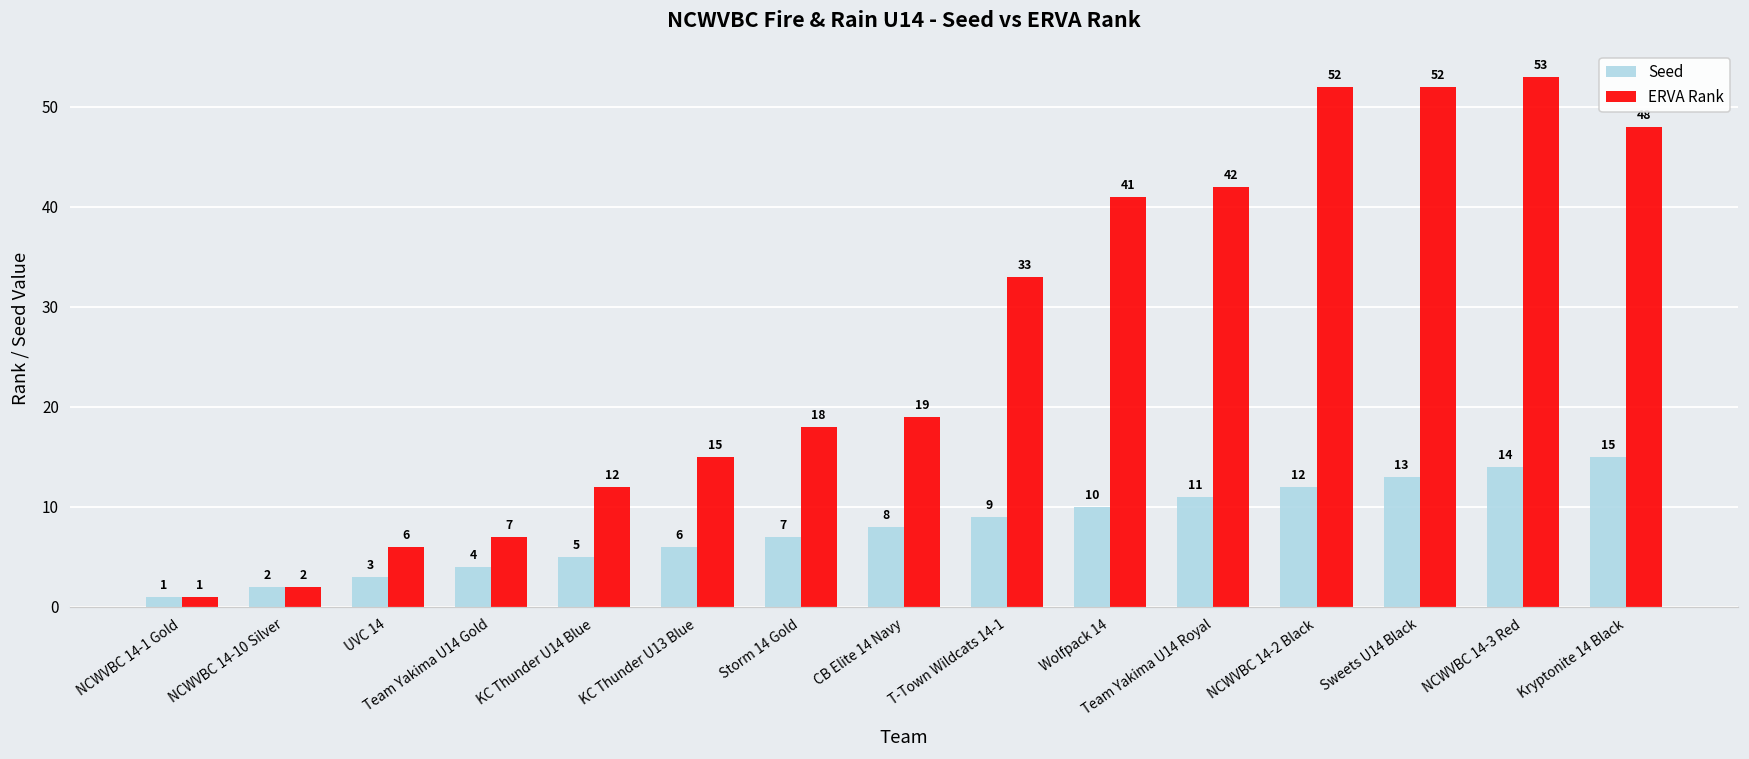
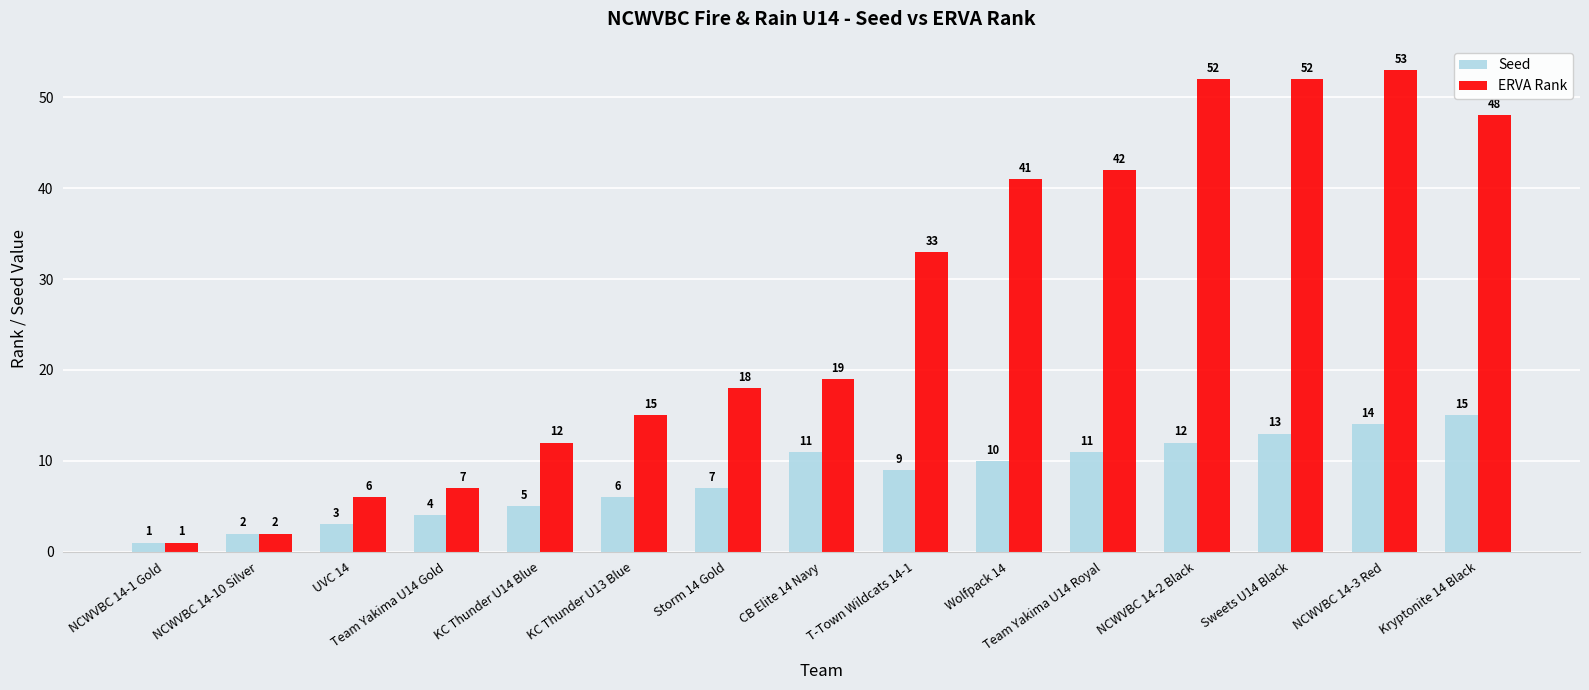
  {
    "Seed": {
      "NCWVBC 14-1 Gold": 1,
      "NCWVBC 14-10 Silver": 2,
      "UVC 14": 3,
      "Team Yakima U14 Gold": 4,
      "KC Thunder U14 Blue": 5,
      "KC Thunder U13 Blue": 6,
      "Storm 14 Gold": 7,
-     "CB Elite 14 Navy": 8,
+     "CB Elite 14 Navy": 11,
      "T-Town Wildcats 14-1": 9,
      "Wolfpack 14": 10,
      "Team Yakima U14 Royal": 11,
      "NCWVBC 14-2 Black": 12,
      "Sweets U14 Black": 13,
      "NCWVBC 14-3 Red": 14,
      "Kryptonite 14 Black": 15
    },
    "ERVA Rank": {
      "NCWVBC 14-1 Gold": 1,
      "NCWVBC 14-10 Silver": 2,
      "UVC 14": 6,
      "Team Yakima U14 Gold": 7,
      "KC Thunder U14 Blue": 12,
      "KC Thunder U13 Blue": 15,
      "Storm 14 Gold": 18,
      "CB Elite 14 Navy": 19,
      "T-Town Wildcats 14-1": 33,
      "Wolfpack 14": 41,
      "Team Yakima U14 Royal": 42,
      "NCWVBC 14-2 Black": 52,
      "Sweets U14 Black": 52,
      "NCWVBC 14-3 Red": 53
    }
  }
